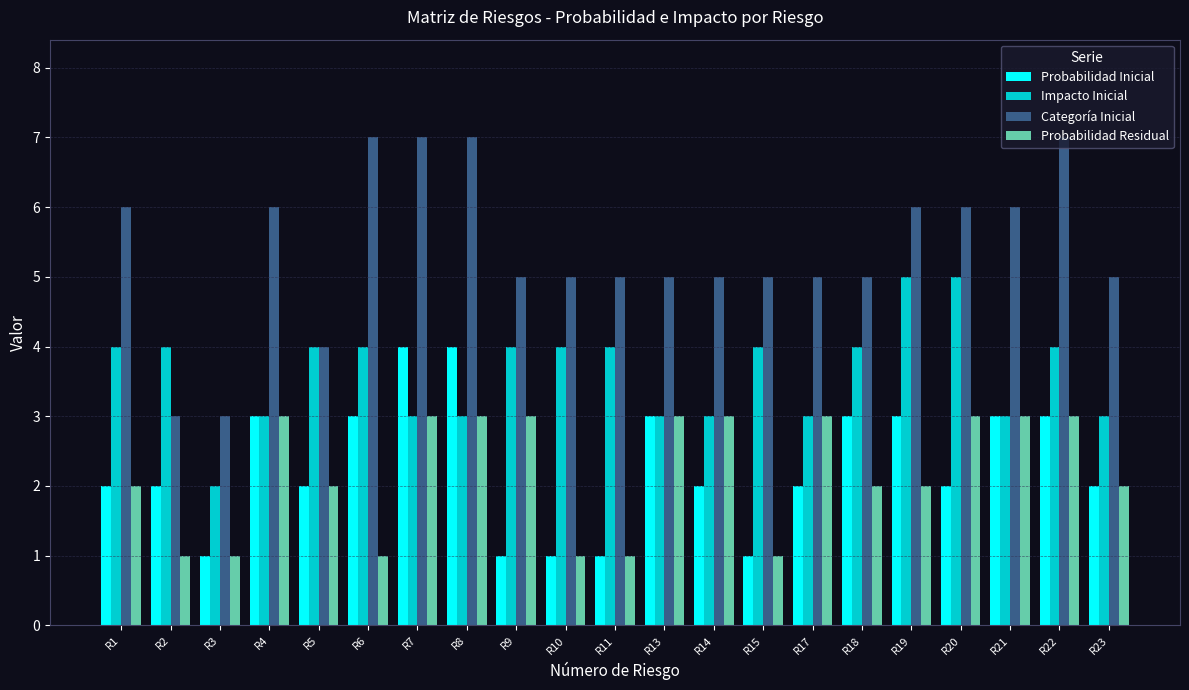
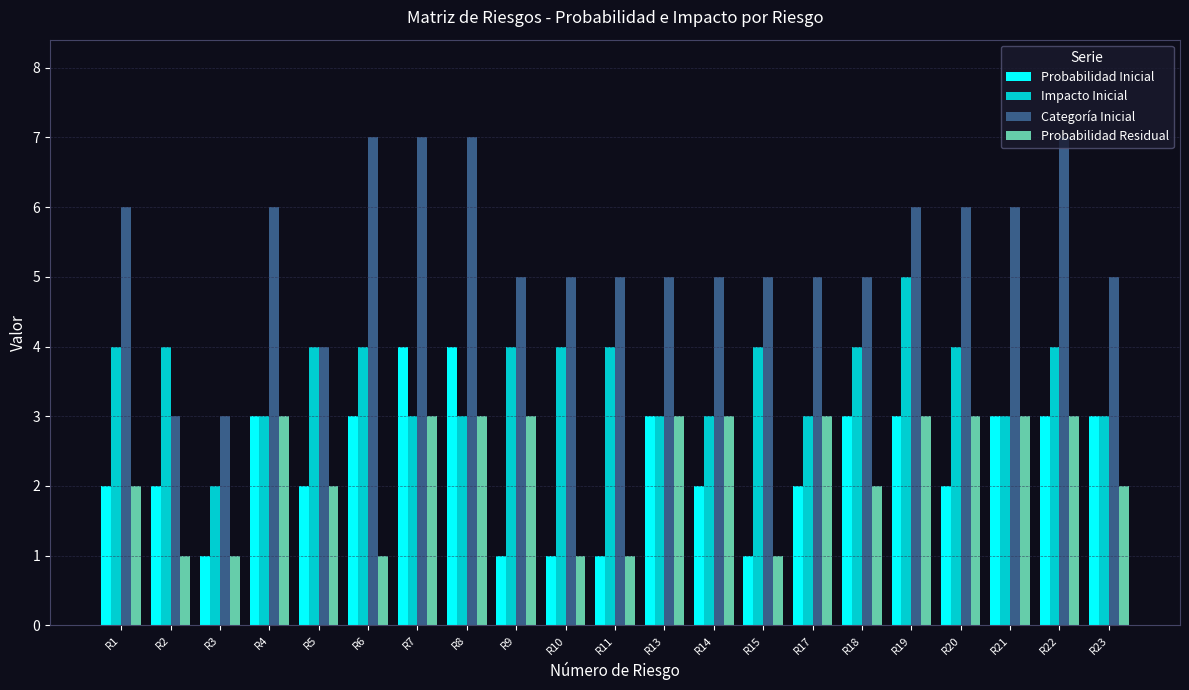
  {
    "Probabilidad Inicial": {
      "R1": 2,
      "R2": 2,
      "R3": 1,
      "R4": 3,
      "R5": 2,
      "R6": 3,
      "R7": 4,
      "R8": 4,
      "R9": 1,
      "R10": 1,
      "R11": 1,
      "R13": 3,
      "R14": 2,
      "R15": 1,
      "R17": 2,
      "R18": 3,
      "R19": 3,
      "R20": 2,
      "R21": 3,
      "R22": 3,
-     "R23": 2
+     "R23": 3
    },
    "Impacto Inicial": {
      "R1": 4,
      "R2": 4,
      "R3": 2,
      "R4": 3,
      "R5": 4,
      "R6": 4,
      "R7": 3,
      "R8": 3,
      "R9": 4,
      "R10": 4,
      "R11": 4,
      "R13": 3,
      "R14": 3,
      "R15": 4,
      "R17": 3,
      "R18": 4,
      "R19": 5,
-     "R20": 5,
+     "R20": 4,
      "R21": 3,
      "R22": 4,
      "R23": 3
    },
    "Categoría Inicial": {
      "R1": 6,
      "R2": 3,
      "R3": 3,
      "R4": 6,
      "R5": 4,
      "R6": 7,
      "R7": 7,
      "R8": 7,
      "R9": 5,
      "R10": 5,
      "R11": 5,
      "R13": 5,
      "R14": 5,
      "R15": 5,
      "R17": 5,
      "R18": 5,
      "R19": 6,
      "R20": 6,
      "R21": 6,
      "R23": 5
    },
    "Probabilidad Residual": {
      "R1": 2,
      "R2": 1,
      "R3": 1,
      "R4": 3,
      "R5": 2,
      "R6": 1,
      "R7": 3,
      "R8": 3,
      "R9": 3,
      "R10": 1,
      "R11": 1,
      "R13": 3,
      "R14": 3,
      "R15": 1,
      "R17": 3,
      "R18": 2,
-     "R19": 2,
+     "R19": 3,
      "R20": 3,
      "R21": 3,
      "R22": 3,
      "R23": 2
    }
  }
